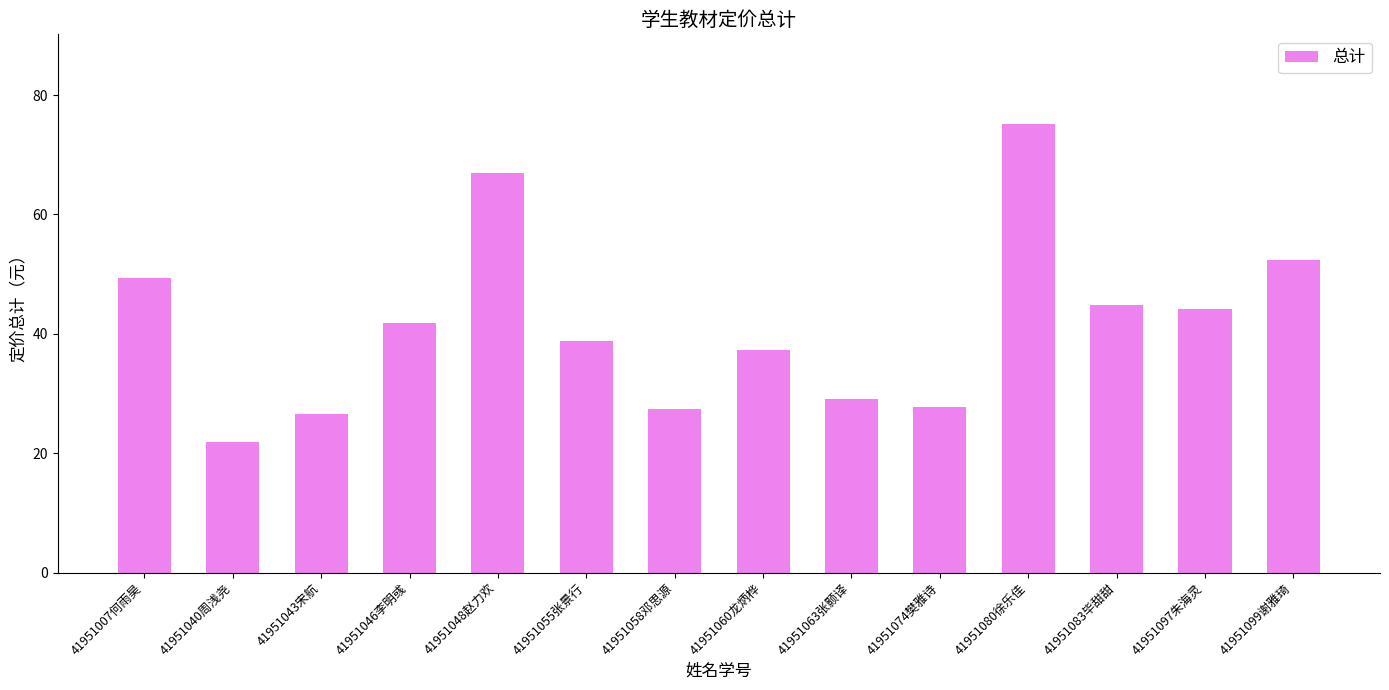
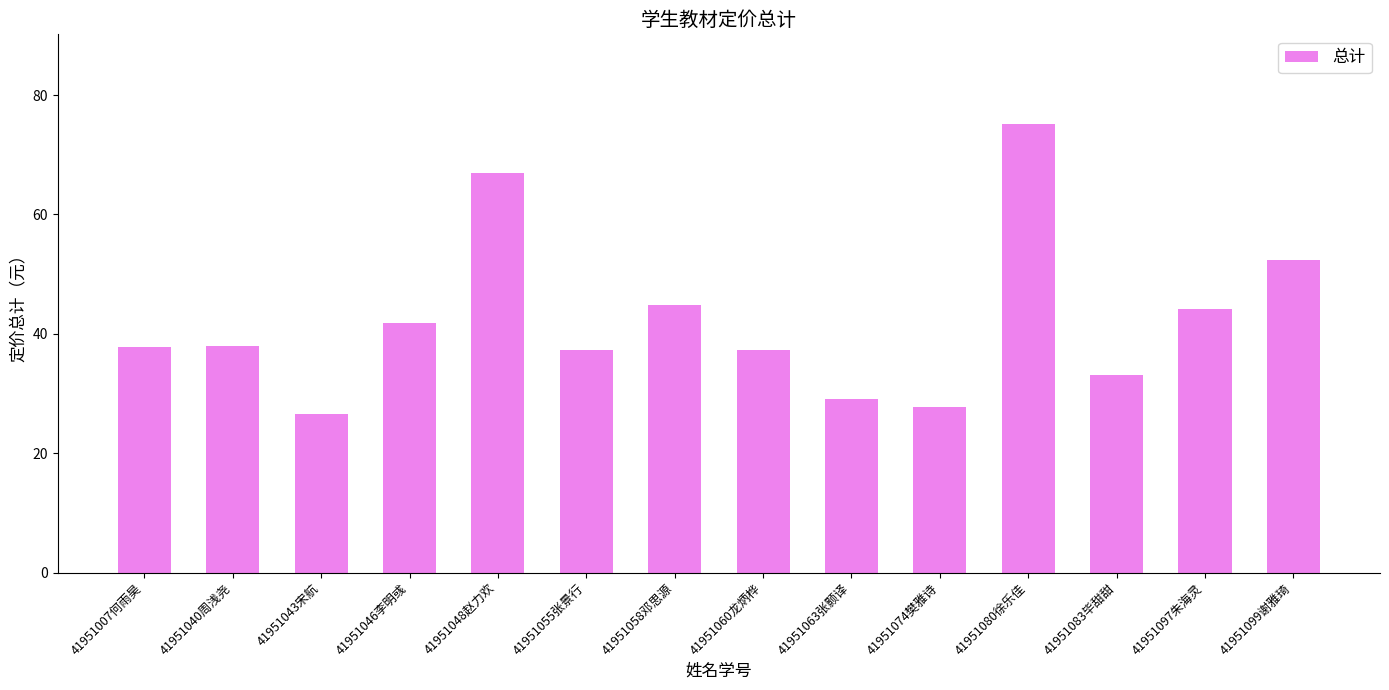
  {
-   "41951007何雨昊": 49,
-   "41951040周浅尧": 22,
+   "41951007何雨昊": 38,
+   "41951040周浅尧": 38,
    "41951043宋航": 27,
    "41951046李明彧": 42,
    "41951048赵力欢": 67,
-   "41951055张景行": 39,
-   "41951058邓思源": 27,
+   "41951055张景行": 37,
+   "41951058邓思源": 45,
    "41951060龙炳桦": 37,
    "41951063张颢译": 29,
    "41951074樊雅诗": 28,
    "41951080徐乐佳": 75,
-   "41951083毕甜甜": 45,
+   "41951083毕甜甜": 33,
    "41951097朱海灵": 44,
    "41951099谢雅琦": 52
  }
